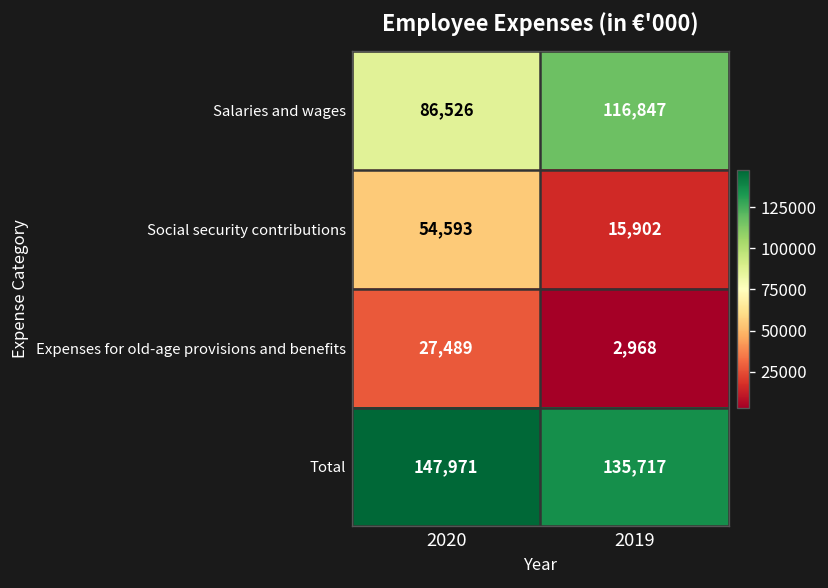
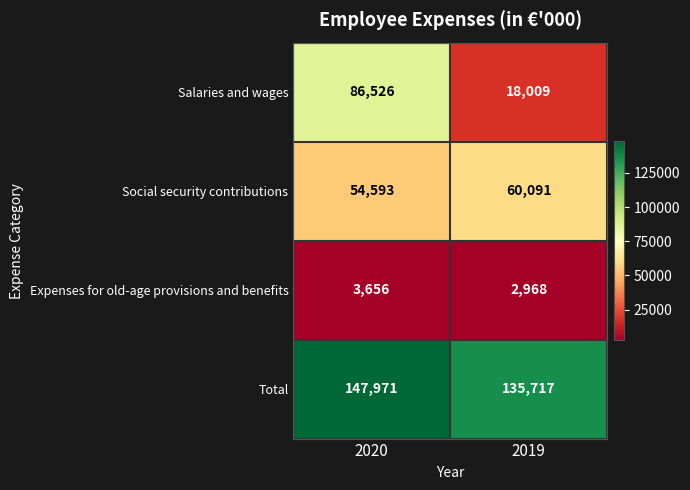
  {
    "Salaries and wages": {
      "2020": "86,526",
-     "2019": "116,847"
+     "2019": "18,009"
    },
    "Social security contributions": {
      "2020": "54,593",
-     "2019": "15,902"
+     "2019": "60,091"
    },
    "Expenses for old-age provisions and benefits": {
-     "2020": "27,489",
+     "2020": "3,656",
      "2019": "2,968"
    },
    "Total": {
      "2020": "147,971",
      "2019": "135,717"
    }
  }
